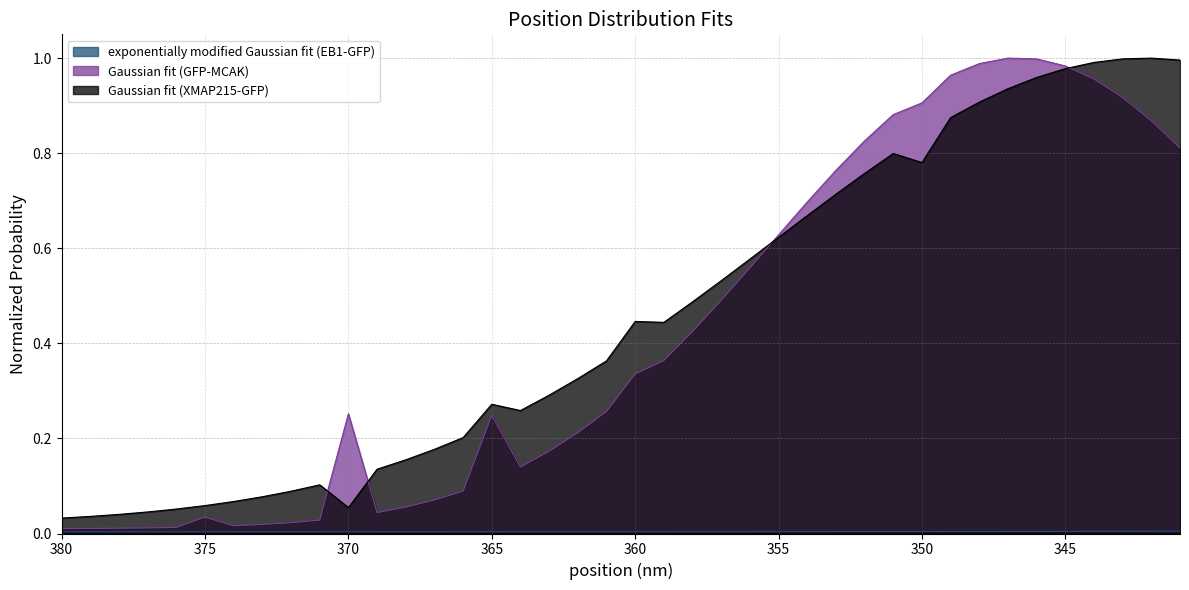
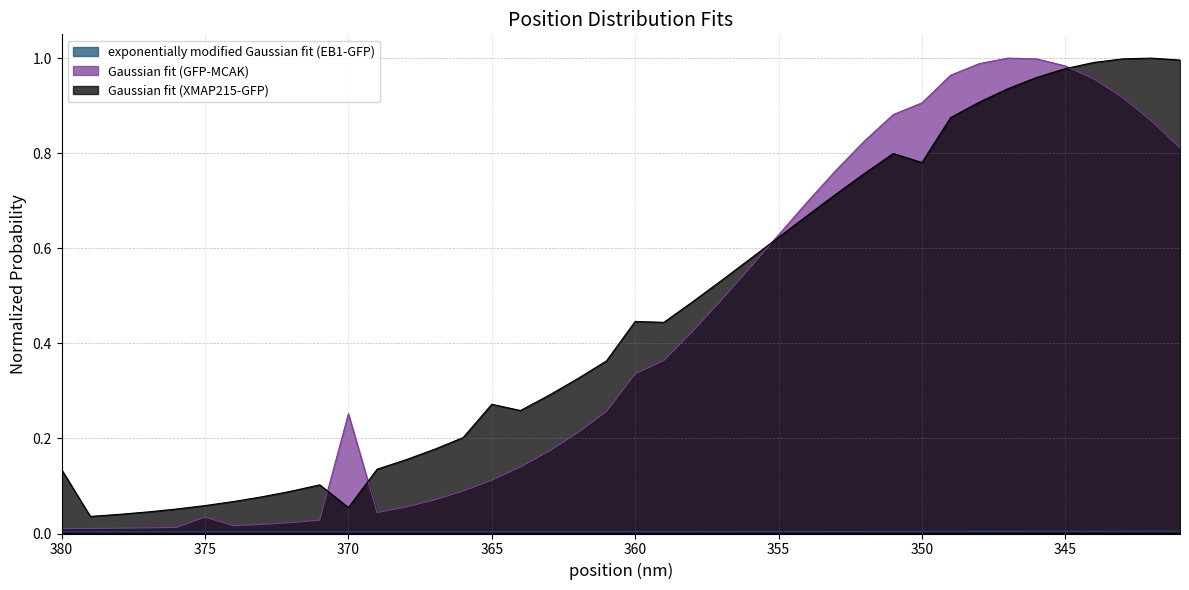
  {
    "exponentially modified Gaussian fit (EB1-GFP)": {
      "380": 0.00,
      "375": 0.00,
      "370": 0.00,
      "365": 0.00,
      "360": 0.00,
      "355": 0.00,
      "350": 0.00,
      "345": 0.00
    },
    "Gaussian fit (GFP-MCAK)": {
      "380": 0.01,
      "375": 0.03,
      "370": 0.25,
-     "365": 0.25,
+     "365": 0.11,
      "360": 0.34,
      "350": 0.91,
      "345": 0.98
    },
    "Gaussian fit (XMAP215-GFP)": {
-     "380": 0.03,
+     "380": 0.13,
      "375": 0.06,
      "370": 0.05,
      "365": 0.27,
      "360": 0.45,
      "350": 0.78,
      "345": 0.98
    }
  }
